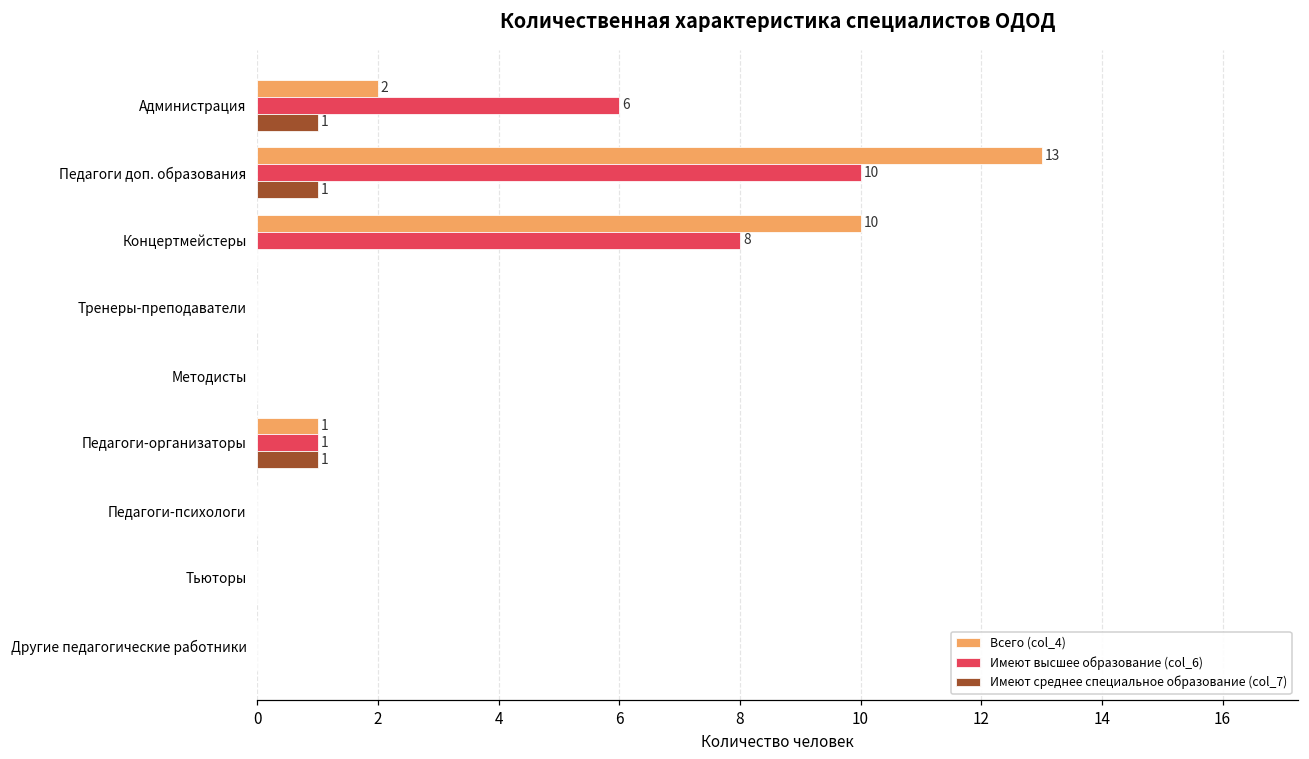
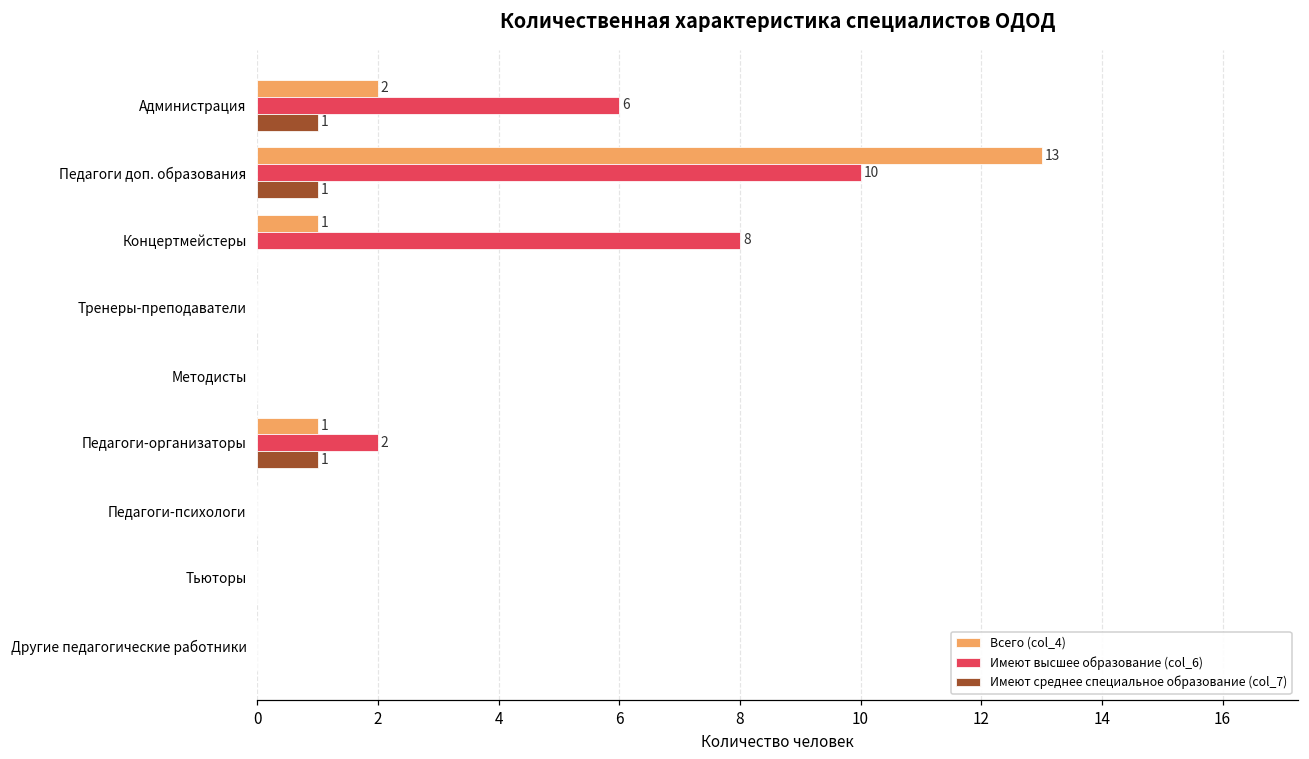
  {
    "Всего (col_4)": {
      "Администрация": 2,
      "Педагоги доп. образования": 13,
-     "Концертмейстеры": 10,
+     "Концертмейстеры": 1,
      "Педагоги-организаторы": 1
    },
    "Имеют высшее образование (col_6)": {
      "Администрация": 6,
      "Педагоги доп. образования": 10,
      "Концертмейстеры": 8,
-     "Педагоги-организаторы": 1
+     "Педагоги-организаторы": 2
    },
    "Имеют среднее специальное образование (col_7)": {
      "Администрация": 1,
      "Педагоги доп. образования": 1,
      "Педагоги-организаторы": 1
    }
  }
